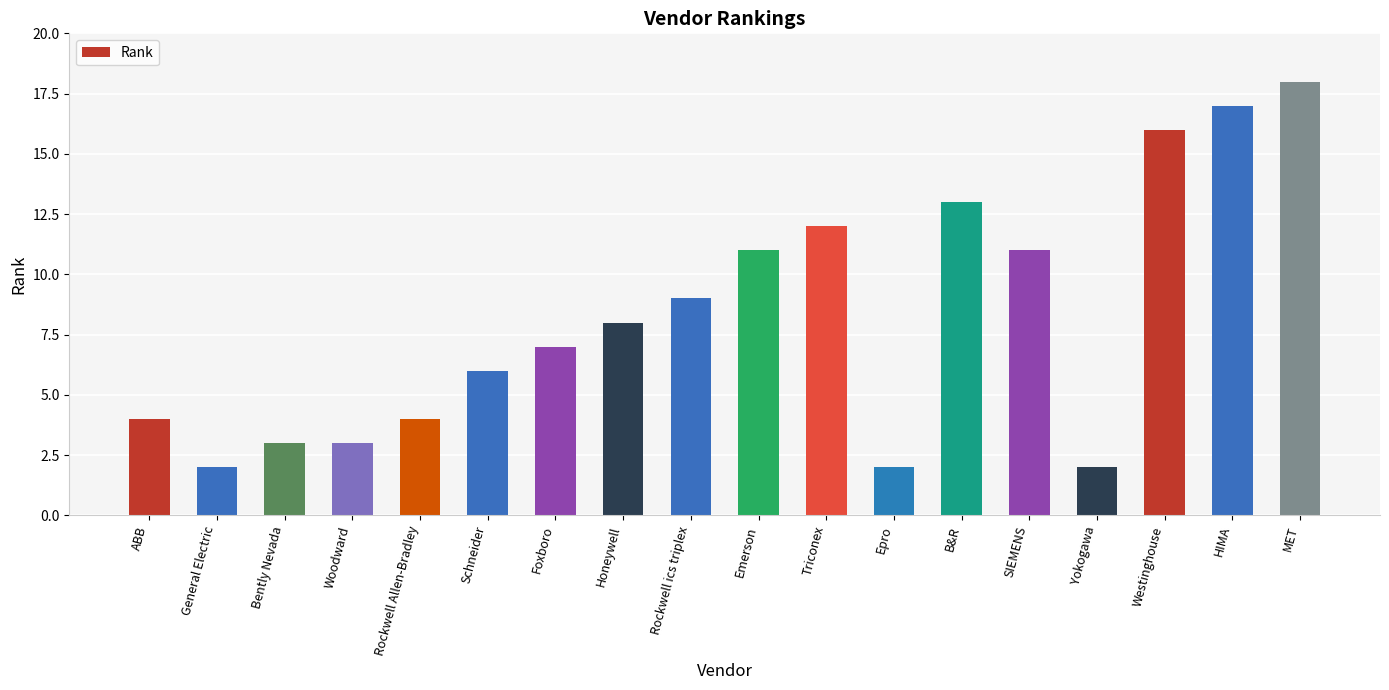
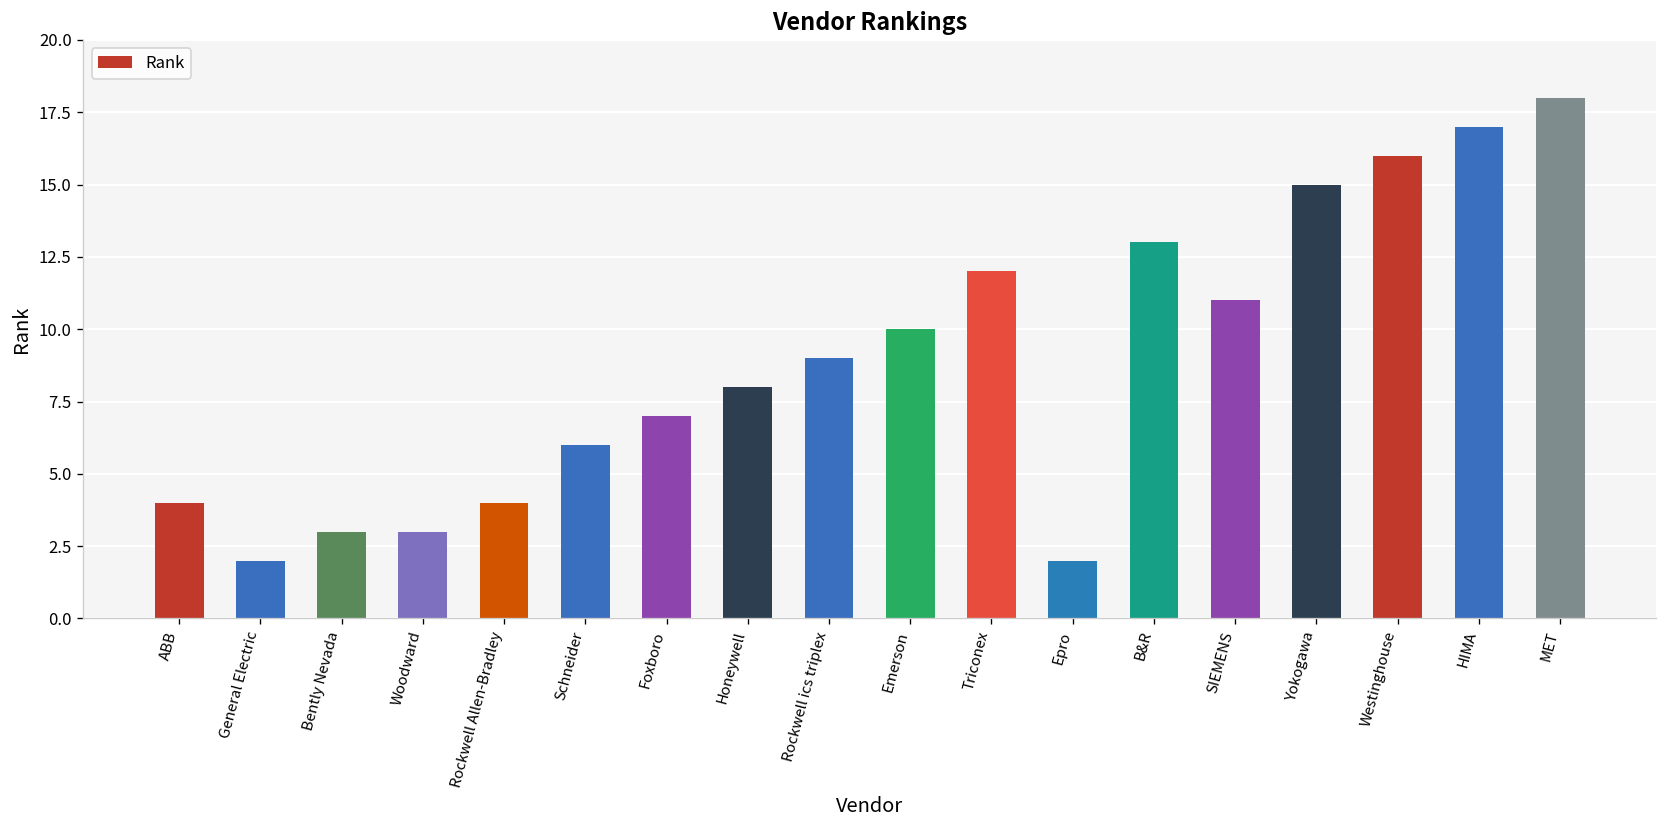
  {
    "ABB": 4,
    "General Electric": 2,
    "Bently Nevada": 3,
    "Woodward": 3,
    "Rockwell Allen-Bradley": 4,
    "Schneider": 6,
    "Foxboro": 7,
    "Honeywell": 8,
    "Rockwell ics triplex": 9,
-   "Emerson": 11,
+   "Emerson": 10,
    "Triconex": 12,
    "Epro": 2,
    "B&R": 13,
    "SIEMENS": 11,
-   "Yokogawa": 2,
+   "Yokogawa": 15,
    "Westinghouse": 16,
    "HIMA": 17,
    "MET": 18
  }
